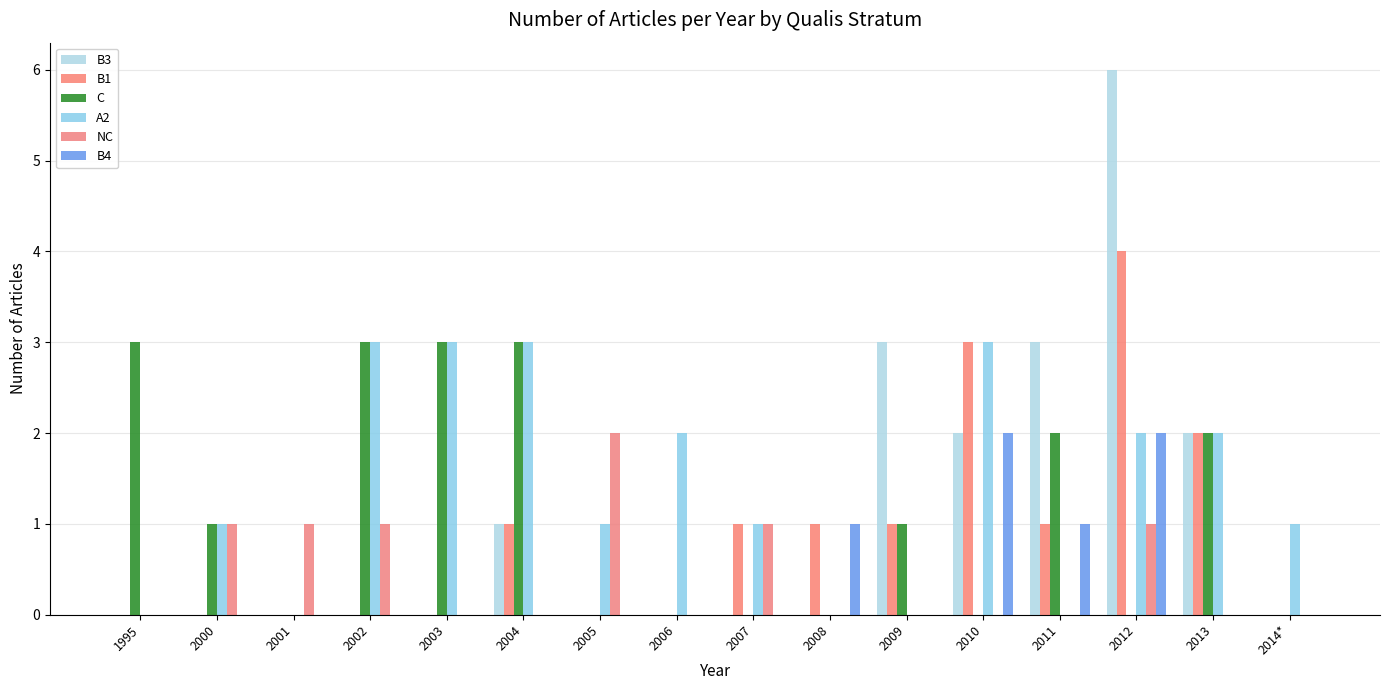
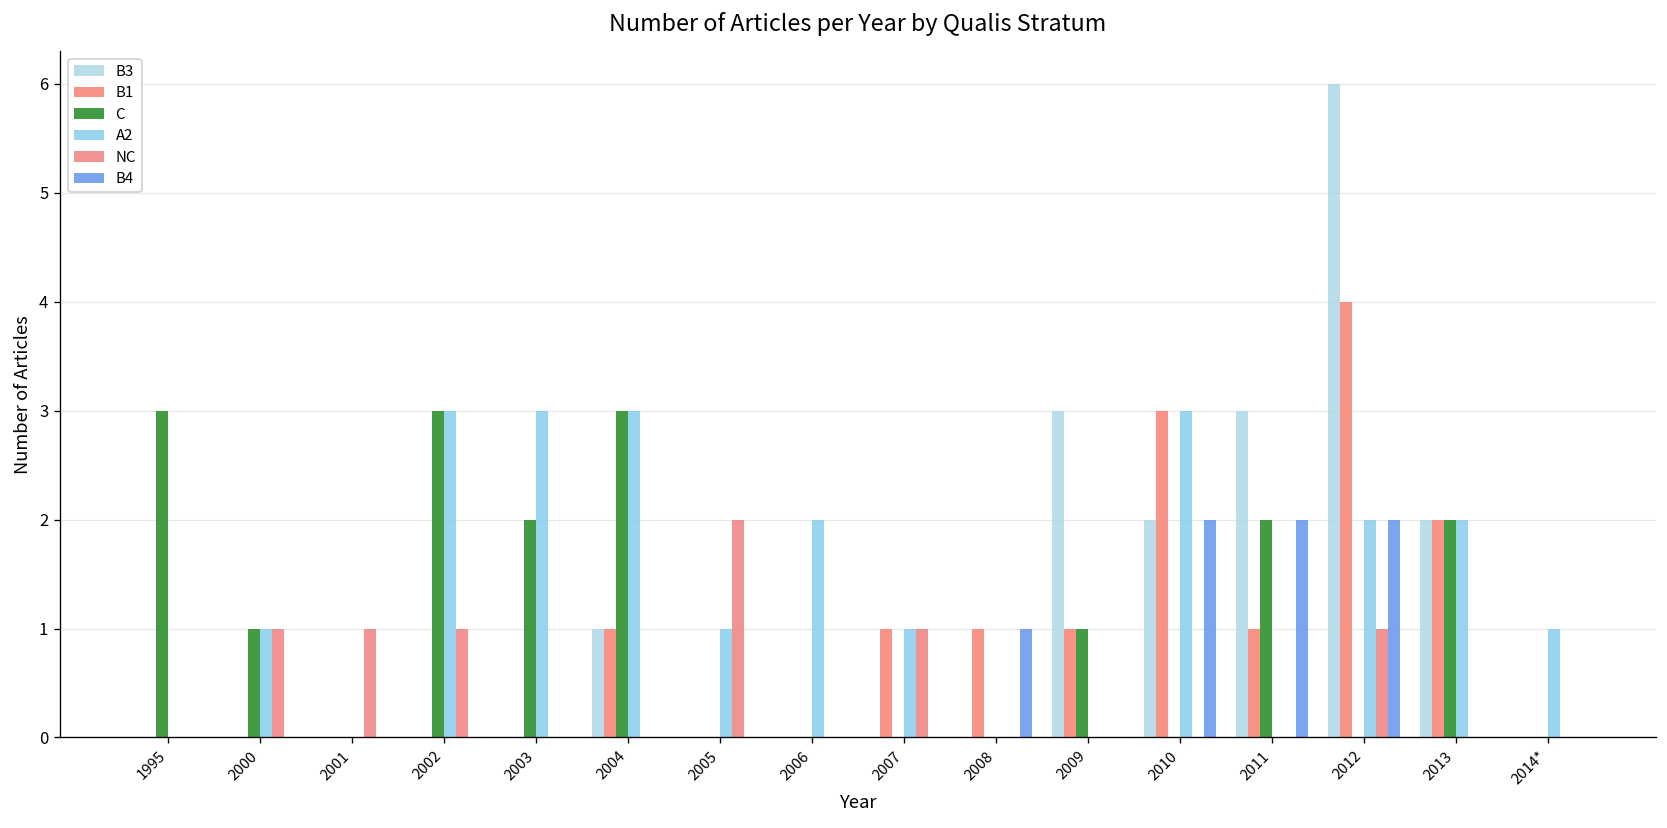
  {
    "C": {
      "1995": 3,
      "2000": 1,
      "2001": 0,
      "2002": 3,
-     "2003": 3,
+     "2003": 2,
      "2004": 3,
      "2005": 0,
      "2006": 0,
      "2007": 0,
      "2008": 0,
      "2009": 1,
      "2010": 0,
      "2011": 2,
      "2012": 0,
      "2013": 2,
      "2014*": 0
    },
    "B4": {
      "1995": 0,
      "2000": 0,
      "2001": 0,
      "2002": 0,
      "2003": 0,
      "2004": 0,
      "2005": 0,
      "2006": 0,
      "2007": 0,
      "2008": 1,
      "2009": 0,
      "2010": 2,
-     "2011": 1,
+     "2011": 2,
      "2012": 2,
      "2013": 0,
      "2014*": 0
    }
  }
